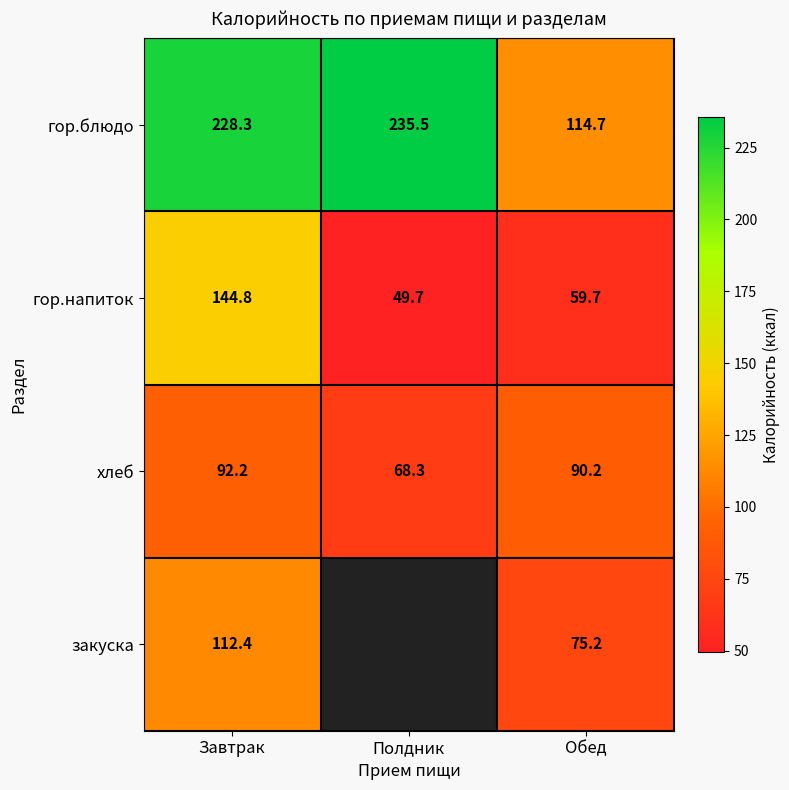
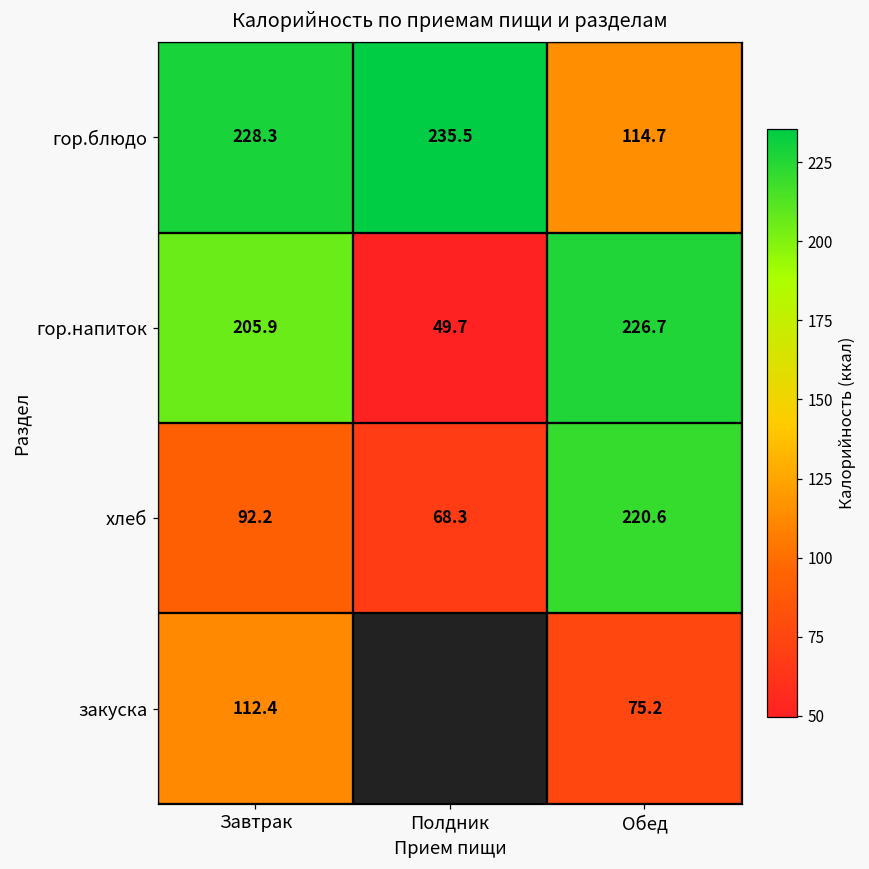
  {
    "гор.блюдо": {
      "Завтрак": 228.3,
      "Полдник": 235.5,
      "Обед": 114.7
    },
    "гор.напиток": {
-     "Завтрак": 144.8,
+     "Завтрак": 205.9,
      "Полдник": 49.7,
-     "Обед": 59.7
+     "Обед": 226.7
    },
    "хлеб": {
      "Завтрак": 92.2,
      "Полдник": 68.3,
-     "Обед": 90.2
+     "Обед": 220.6
    },
    "закуска": {
      "Завтрак": 112.4,
      "Обед": 75.2
    }
  }
